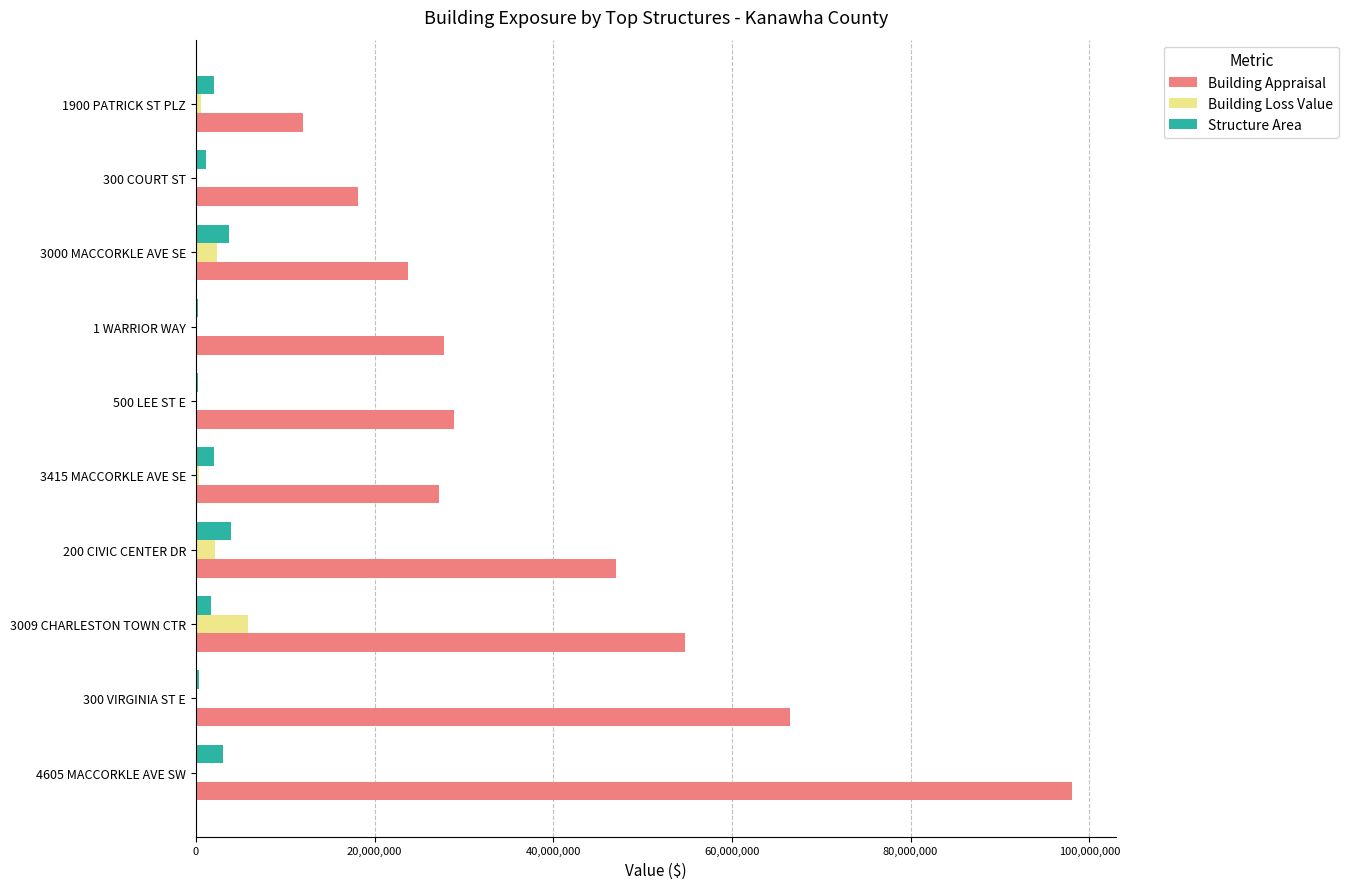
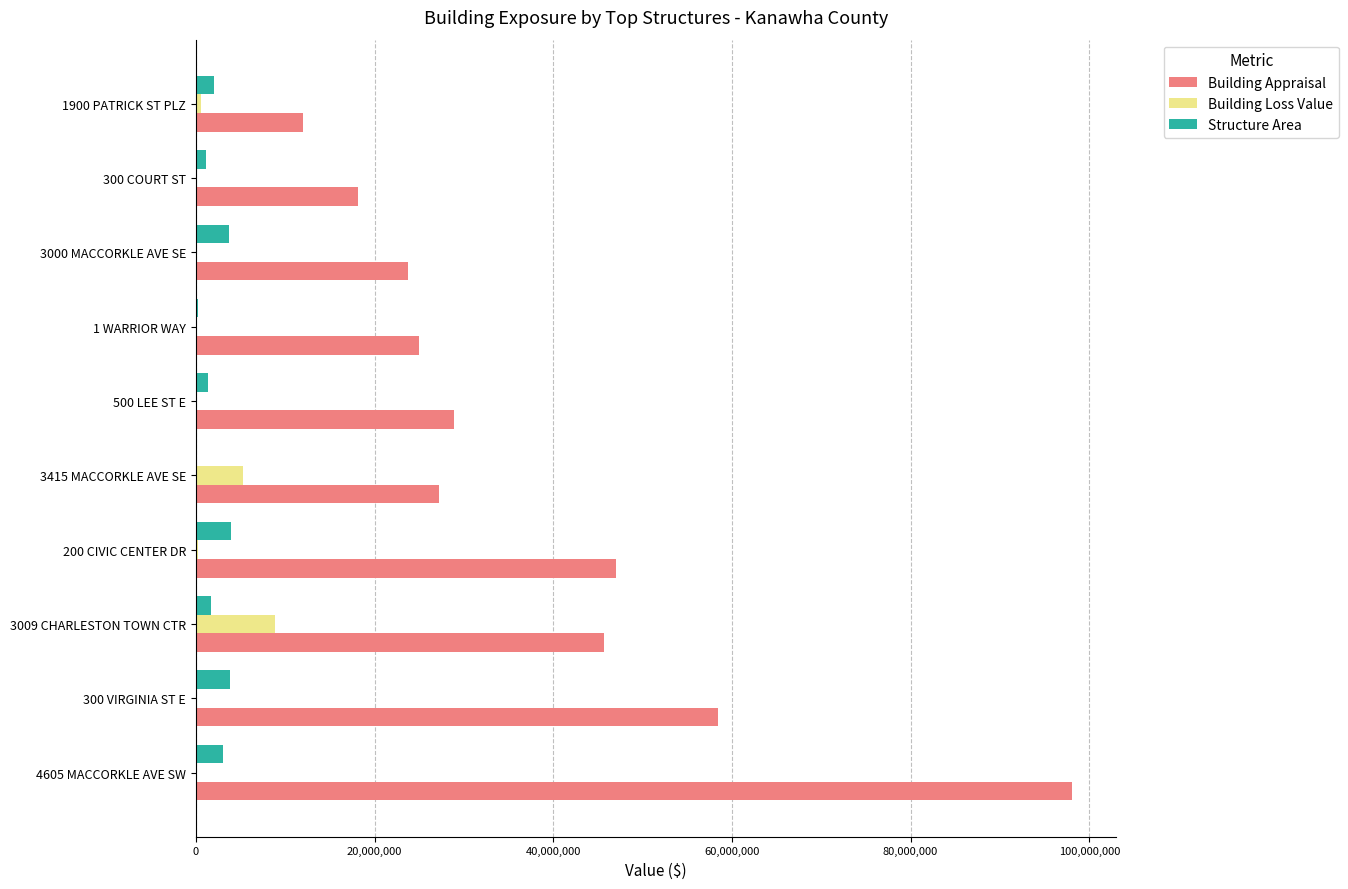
  {
    "Building Appraisal": {
      "1900 PATRICK ST PLZ": "12,000,000",
      "300 COURT ST": "18,000,000",
      "3000 MACCORKLE AVE SE": "24,000,000",
-     "1 WARRIOR WAY": "28,000,000",
+     "1 WARRIOR WAY": "25,000,000",
      "500 LEE ST E": "29,000,000",
      "3415 MACCORKLE AVE SE": "27,000,000",
      "200 CIVIC CENTER DR": "47,000,000",
-     "3009 CHARLESTON TOWN CTR": "55,000,000",
-     "300 VIRGINIA ST E": "66,000,000",
+     "3009 CHARLESTON TOWN CTR": "46,000,000",
+     "300 VIRGINIA ST E": "58,000,000",
      "4605 MACCORKLE AVE SW": "98,000,000"
    },
    "Building Loss Value": {
      "1900 PATRICK ST PLZ": "1,000,000",
      "300 COURT ST": "0",
-     "3000 MACCORKLE AVE SE": "2,000,000",
+     "3000 MACCORKLE AVE SE": "0",
      "1 WARRIOR WAY": "0",
      "500 LEE ST E": "0",
-     "3415 MACCORKLE AVE SE": "0",
-     "200 CIVIC CENTER DR": "2,000,000",
-     "3009 CHARLESTON TOWN CTR": "6,000,000",
+     "3415 MACCORKLE AVE SE": "5,000,000",
+     "200 CIVIC CENTER DR": "0",
+     "3009 CHARLESTON TOWN CTR": "9,000,000",
      "300 VIRGINIA ST E": "0",
      "4605 MACCORKLE AVE SW": "0"
    },
    "Structure Area": {
      "1900 PATRICK ST PLZ": "2,000,000",
      "300 COURT ST": "1,000,000",
      "3000 MACCORKLE AVE SE": "4,000,000",
-     "500 LEE ST E": "0",
-     "3415 MACCORKLE AVE SE": "2,000,000",
+     "500 LEE ST E": "1,000,000",
+     "3415 MACCORKLE AVE SE": "0",
      "200 CIVIC CENTER DR": "4,000,000",
      "3009 CHARLESTON TOWN CTR": "2,000,000",
-     "300 VIRGINIA ST E": "0",
+     "300 VIRGINIA ST E": "4,000,000",
      "4605 MACCORKLE AVE SW": "3,000,000"
    }
  }
